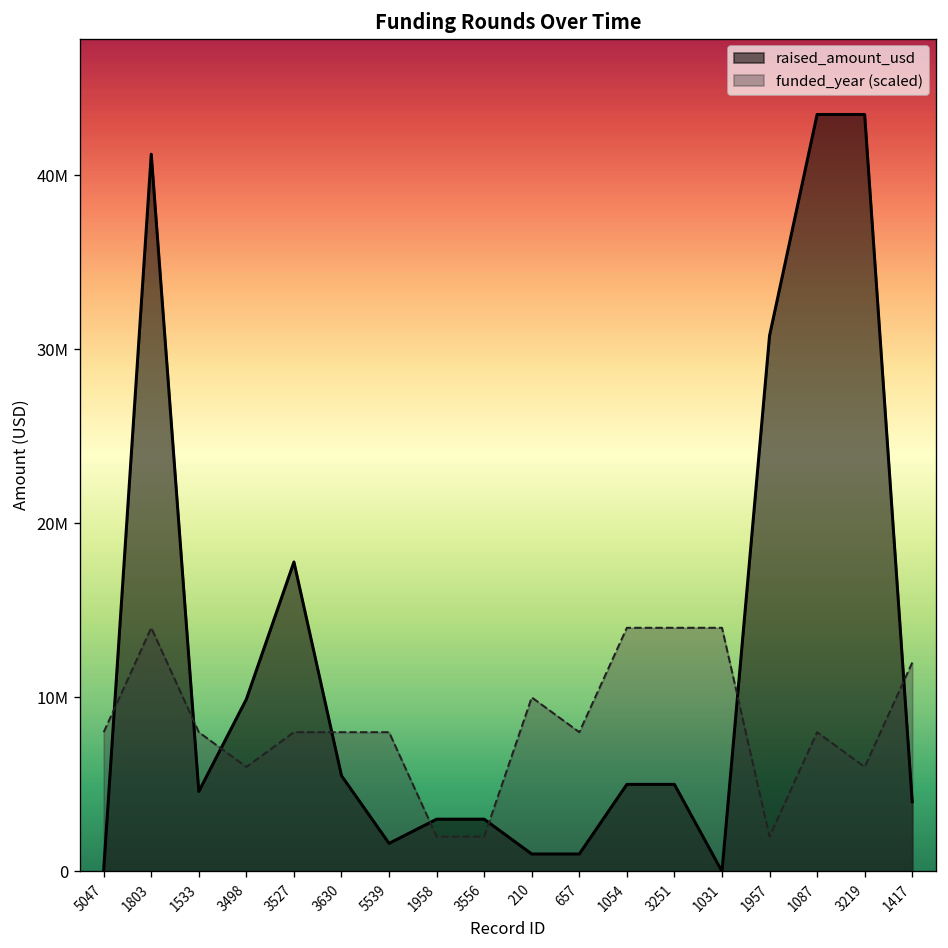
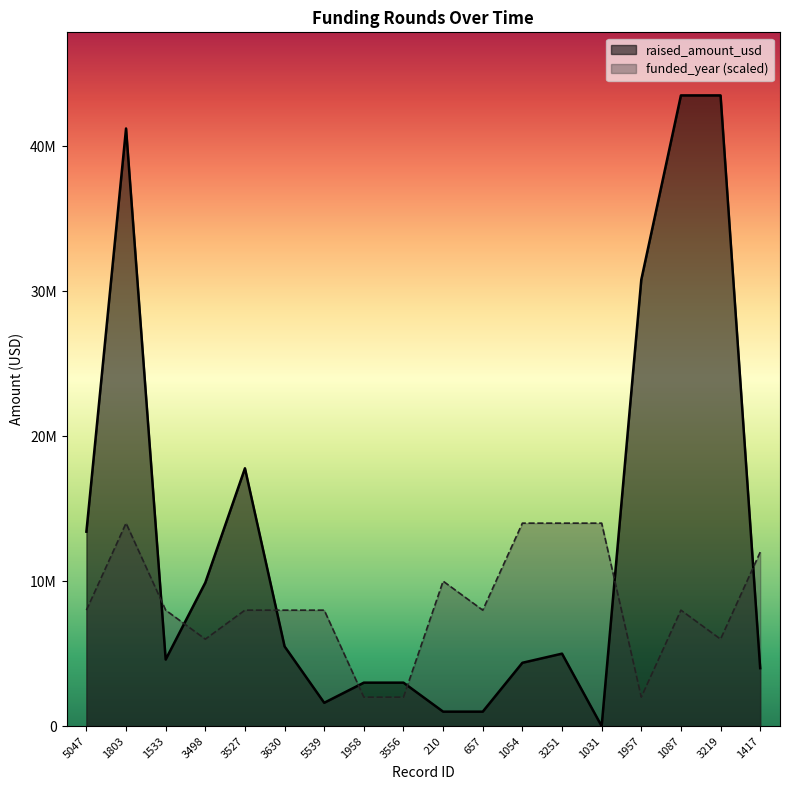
  {
    "raised_amount_usd": {
-     "5047": 100000,
+     "5047": 13400000,
      "1803": 41200000,
      "1533": 4600000,
      "3498": 9900000,
      "3527": 17800000,
      "3630": 5500000,
      "5539": 1600000,
      "1958": 3000000,
      "3556": 3000000,
      "210": 1000000,
      "657": 1000000,
-     "1054": 5000000,
+     "1054": 4400000,
      "3251": 5000000,
      "1031": 0,
      "1957": 30800000,
      "1087": 43500000,
      "3219": 43500000,
      "1417": 4000000
    },
    "funded_year (scaled)": {
      "5047": 8000000,
      "1803": 14000000,
      "1533": 8000000,
      "3498": 6000000,
      "3527": 8000000,
      "3630": 8000000,
      "5539": 8000000,
      "1958": 2000000,
      "3556": 2000000,
      "210": 10000000,
      "657": 8000000,
      "1054": 14000000,
      "3251": 14000000,
      "1031": 14000000,
      "1957": 2000000,
      "1087": 8000000,
      "3219": 6000000,
      "1417": 12000000
    }
  }
